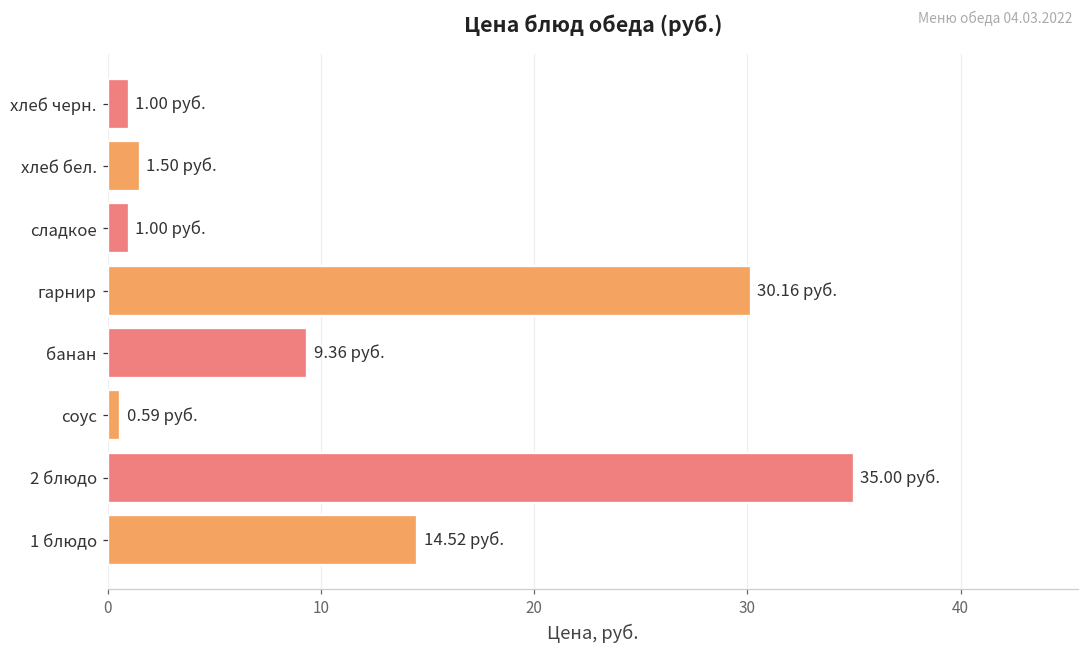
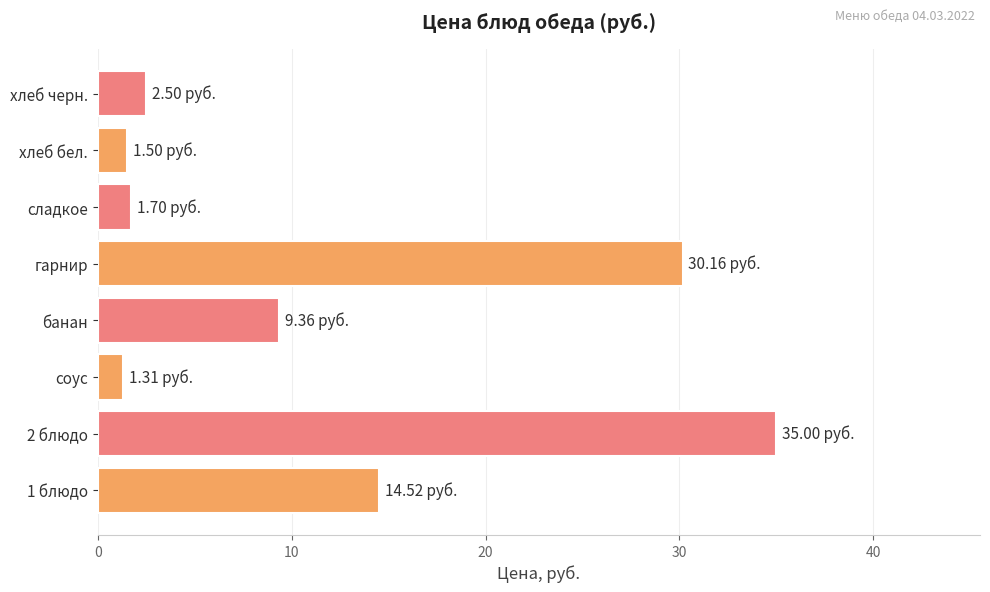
  {
-   "хлеб черн.": 1.00,
+   "хлеб черн.": 2.50,
    "хлеб бел.": 1.50,
-   "сладкое": 1.00,
+   "сладкое": 1.70,
    "гарнир": 30.16,
    "банан": 9.36,
-   "соус": 0.59,
+   "соус": 1.31,
    "2 блюдо": 35.00,
    "1 блюдо": 14.52
  }
